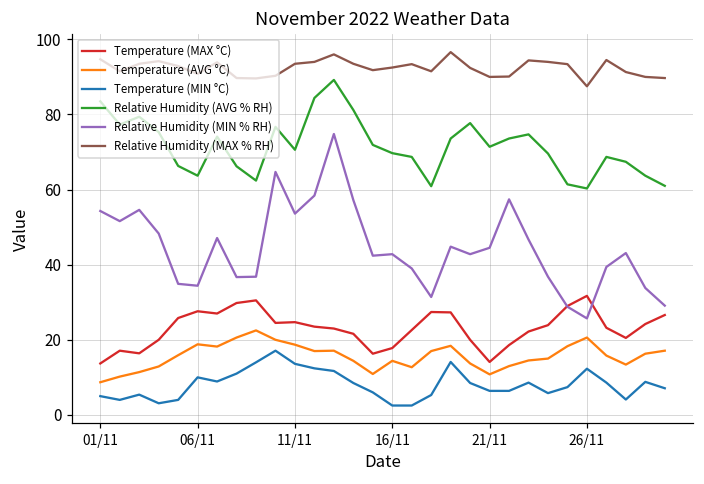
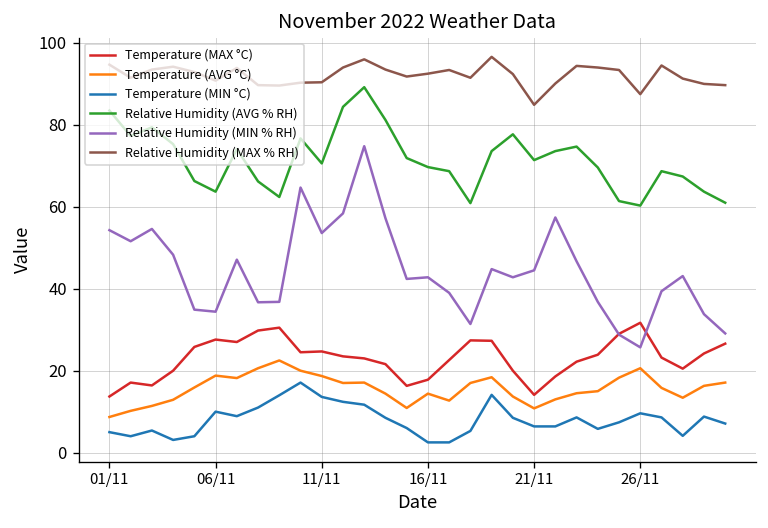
  {
    "Temperature (MAX °C)": {
      "01/11": 14,
      "06/11": 28,
      "11/11": 25,
      "16/11": 18,
      "21/11": 14,
      "26/11": 32
    },
    "Temperature (AVG °C)": {
      "01/11": 9,
      "06/11": 19,
      "11/11": 19,
      "16/11": 14,
      "21/11": 11,
      "26/11": 21
    },
    "Temperature (MIN °C)": {
      "01/11": 5,
      "06/11": 10,
      "11/11": 14,
      "16/11": 3,
      "21/11": 6,
-     "26/11": 12
+     "26/11": 10
    },
    "Relative Humidity (AVG % RH)": {
      "06/11": 64,
      "11/11": 71,
      "16/11": 70,
      "21/11": 71,
      "26/11": 60
    },
    "Relative Humidity (MIN % RH)": {
      "01/11": 54,
      "06/11": 34,
      "11/11": 54,
      "16/11": 43,
      "21/11": 45,
      "26/11": 26
    },
    "Relative Humidity (MAX % RH)": {
-     "11/11": 94,
+     "11/11": 90,
      "16/11": 93,
-     "21/11": 90,
+     "21/11": 85,
      "26/11": 88
    }
  }
